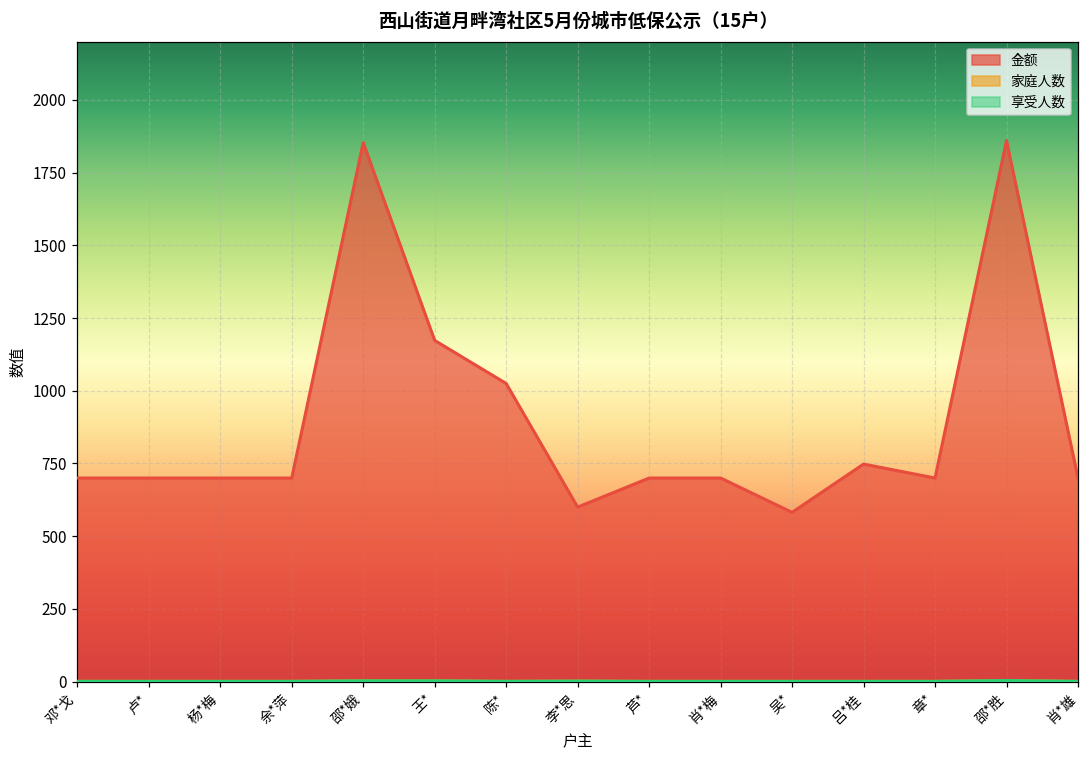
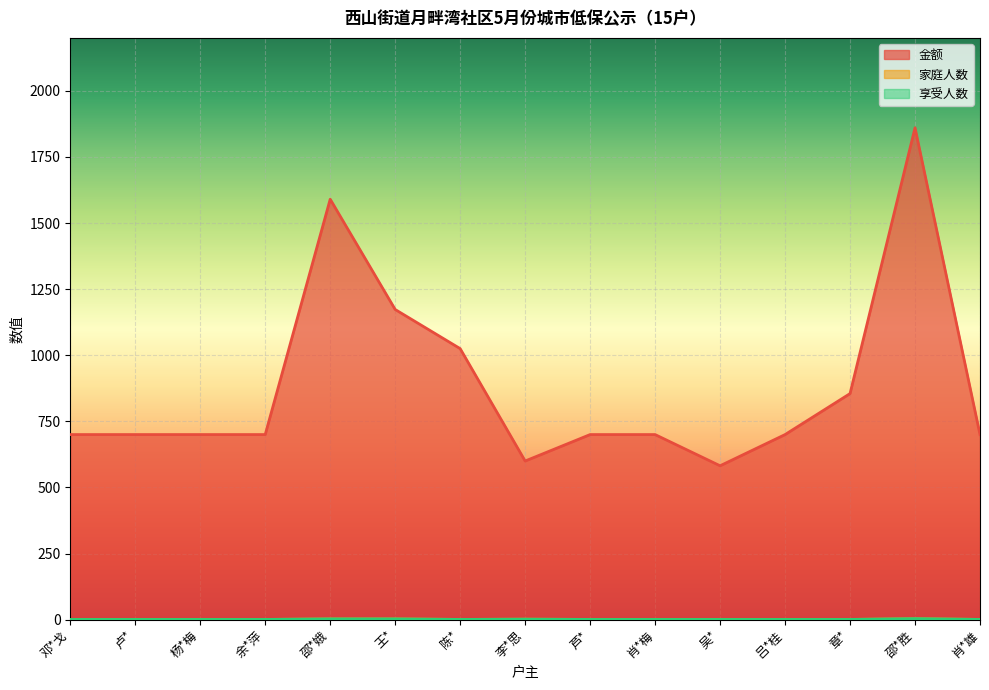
  {
    "金额": {
      "邓*戈": 700,
      "卢*": 700,
      "杨*梅": 700,
      "余*萍": 700,
-     "邵*娥": 1850,
+     "邵*娥": 1590,
      "王*": 1170,
      "陈*": 1030,
      "李*思": 600,
      "芦*": 700,
      "肖*梅": 700,
      "吴*": 580,
-     "吕*桂": 750,
-     "章*": 700,
+     "吕*桂": 700,
+     "章*": 860,
      "邵*胜": 1860,
      "肖*雄": 700
    },
    "享受人数": {
      "邓*戈": 0,
      "卢*": 0,
      "杨*梅": 0,
      "余*萍": 0,
      "邵*娥": 0,
      "王*": 0,
      "陈*": 0,
      "李*思": 0,
      "芦*": 0,
      "肖*梅": 0,
      "吴*": 0,
      "吕*桂": 0,
      "章*": 0,
      "邵*胜": 0,
      "肖*雄": 0
    }
  }
